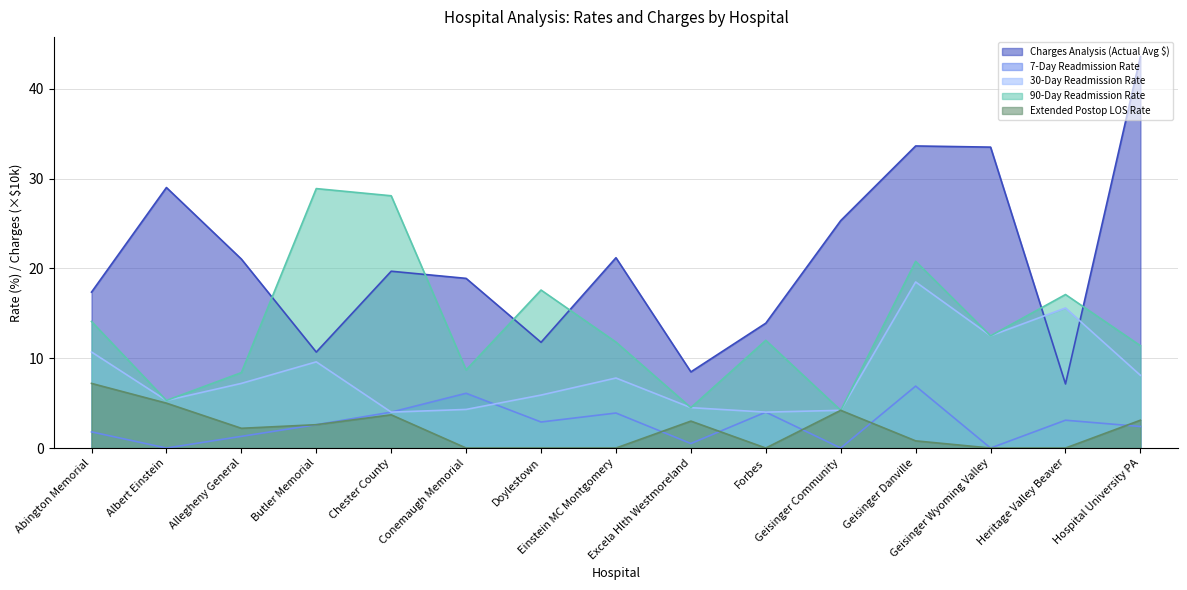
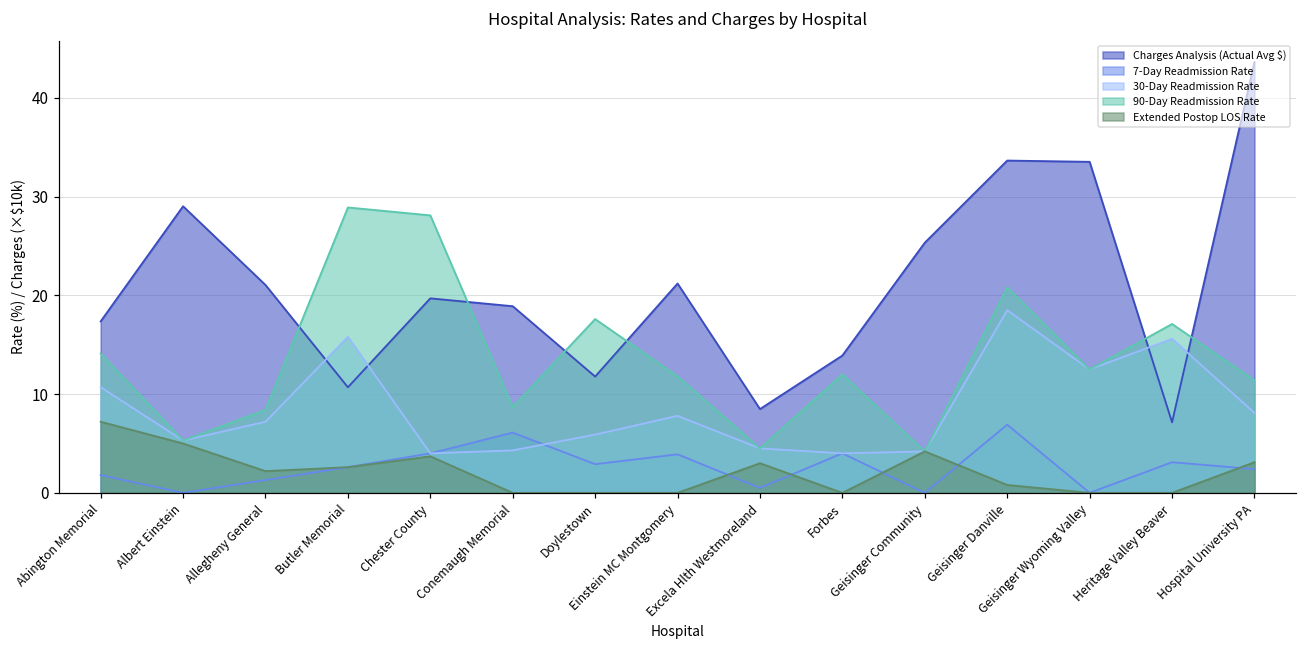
  {
    "Charges Analysis (Actual Avg $)": {
      "Abington Memorial": 17,
      "Albert Einstein": 29,
      "Allegheny General": 21,
      "Butler Memorial": 11,
      "Chester County": 20,
      "Conemaugh Memorial": 19,
      "Doylestown": 12,
      "Einstein MC Montgomery": 21,
      "Excela Hlth Westmoreland": 8,
      "Forbes": 14,
      "Geisinger Community": 25,
      "Geisinger Danville": 34,
      "Geisinger Wyoming Valley": 34,
      "Heritage Valley Beaver": 7
    },
    "7-Day Readmission Rate": {
      "Abington Memorial": 2,
      "Albert Einstein": 0,
      "Allegheny General": 1,
      "Conemaugh Memorial": 6,
      "Doylestown": 3,
      "Einstein MC Montgomery": 4,
      "Excela Hlth Westmoreland": 1,
      "Geisinger Community": 0,
      "Geisinger Danville": 7,
      "Heritage Valley Beaver": 3,
      "Hospital University PA": 2
    },
    "30-Day Readmission Rate": {
      "Abington Memorial": 11,
      "Allegheny General": 7,
-     "Butler Memorial": 10,
+     "Butler Memorial": 16,
      "Conemaugh Memorial": 4,
      "Doylestown": 6,
      "Einstein MC Montgomery": 8,
      "Geisinger Danville": 19,
      "Heritage Valley Beaver": 16,
      "Hospital University PA": 8
    },
    "90-Day Readmission Rate": {
      "Abington Memorial": 14,
      "Allegheny General": 8,
      "Butler Memorial": 29,
      "Chester County": 28,
      "Conemaugh Memorial": 9,
      "Doylestown": 18,
      "Einstein MC Montgomery": 12,
      "Forbes": 12,
      "Geisinger Danville": 21,
      "Heritage Valley Beaver": 17,
      "Hospital University PA": 11
    },
    "Extended Postop LOS Rate": {
      "Abington Memorial": 7,
      "Albert Einstein": 5,
      "Allegheny General": 2,
      "Chester County": 4,
      "Conemaugh Memorial": 0,
      "Doylestown": 0,
      "Einstein MC Montgomery": 0,
      "Excela Hlth Westmoreland": 3,
      "Forbes": 0,
      "Geisinger Danville": 1,
      "Heritage Valley Beaver": 0,
      "Hospital University PA": 3
    }
  }
